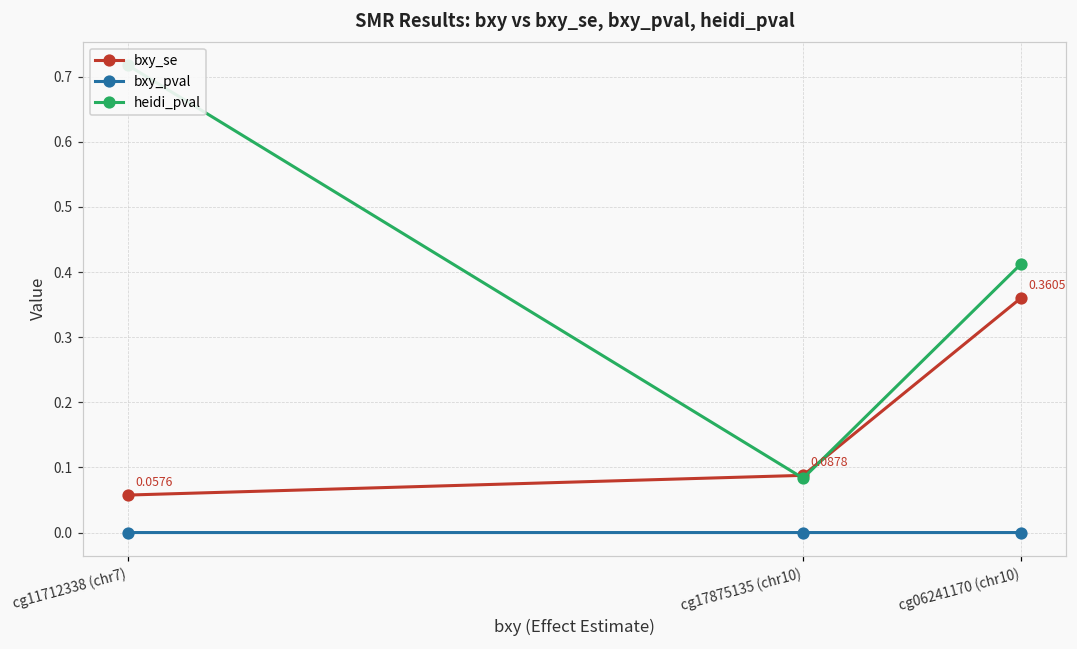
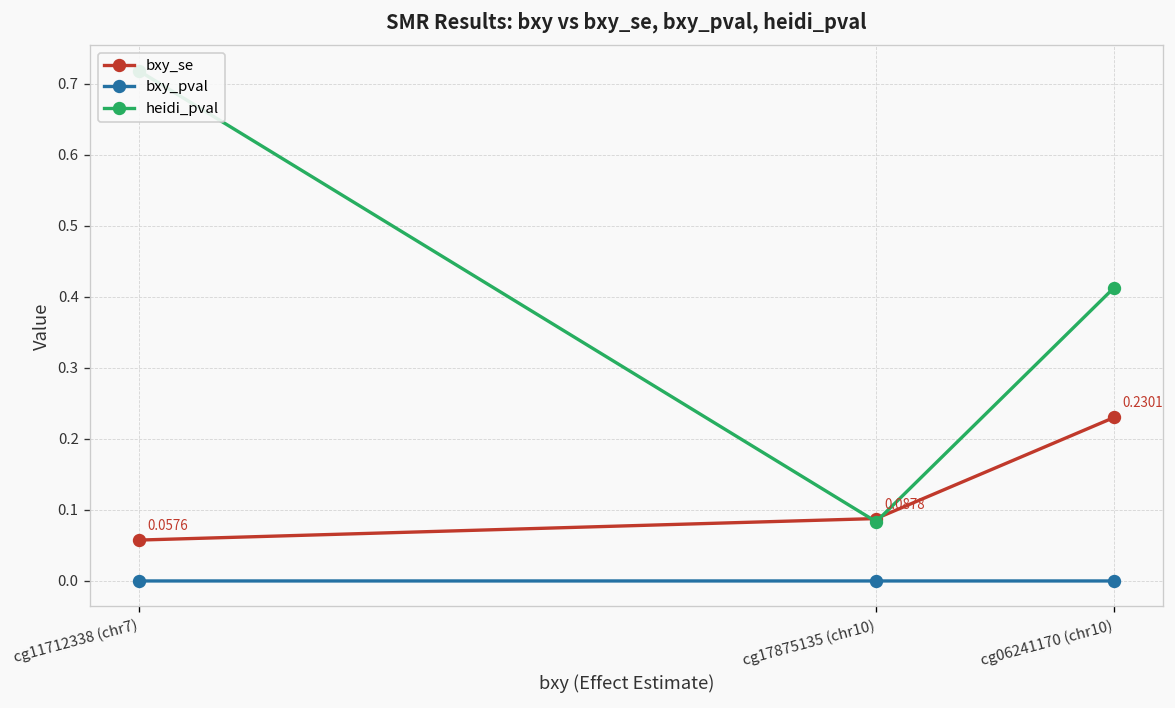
  {
    "bxy_se": {
      "cg11712338 (chr7)": 0.0576,
      "cg17875135 (chr10)": 0.0878,
-     "cg06241170 (chr10)": 0.3605
+     "cg06241170 (chr10)": 0.2301
    },
    "bxy_pval": {
      "cg11712338 (chr7)": 0.00,
      "cg17875135 (chr10)": 0.00,
      "cg06241170 (chr10)": 0.00
    },
    "heidi_pval": {
      "cg17875135 (chr10)": 0.08,
      "cg06241170 (chr10)": 0.41
    }
  }
